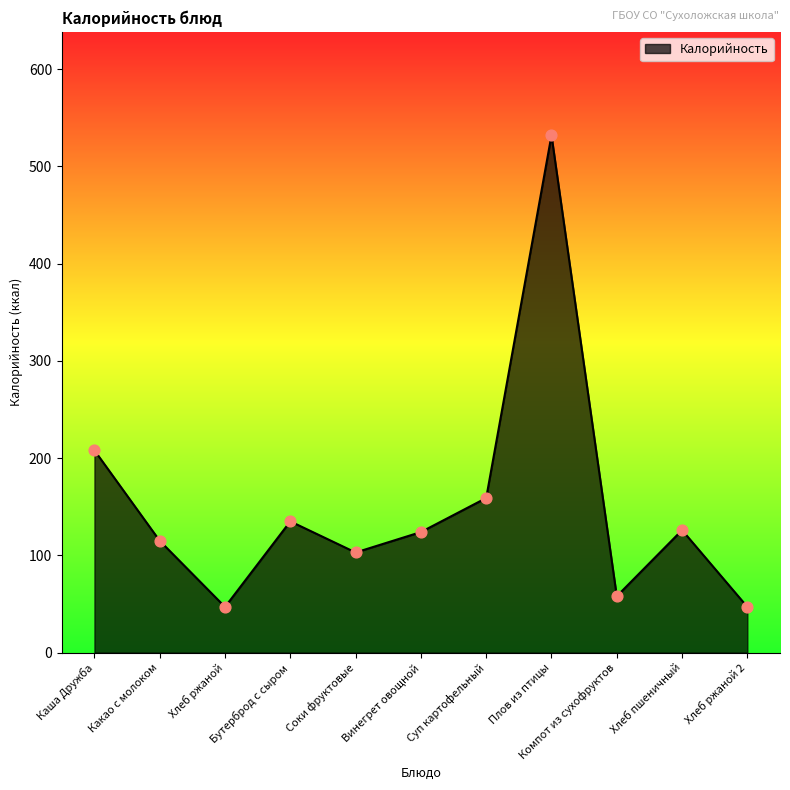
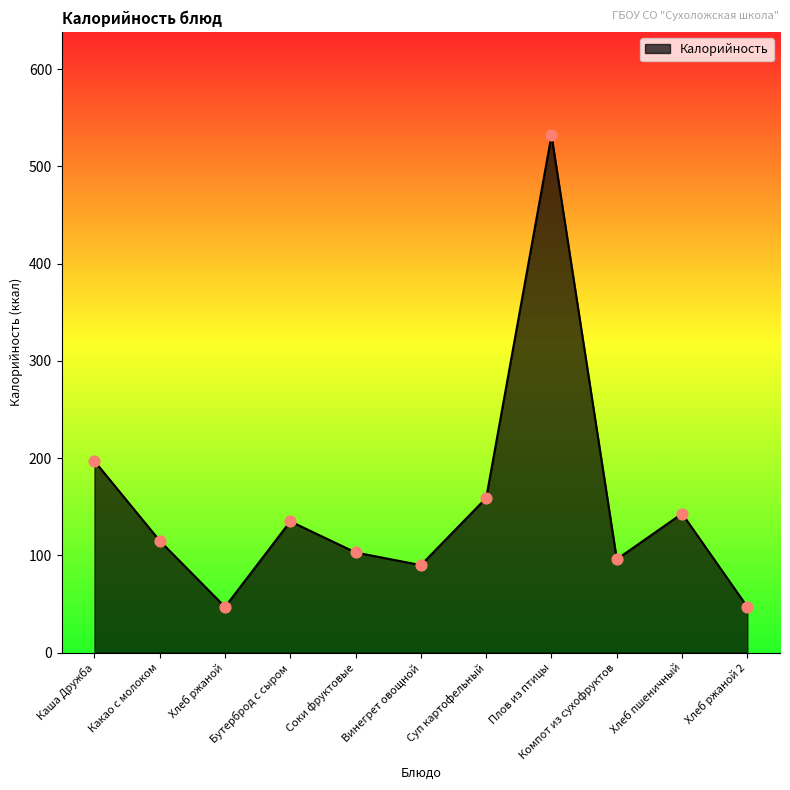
  {
-   "Каша Дружба": 210,
+   "Каша Дружба": 200,
    "Какао с молоком": 120,
    "Хлеб ржаной": 50,
    "Бутерброд с сыром": 140,
    "Соки фруктовые": 100,
-   "Винегрет овощной": 120,
+   "Винегрет овощной": 90,
    "Суп картофельный": 160,
    "Плов из птицы": 530,
-   "Компот из сухофруктов": 60,
-   "Хлеб пшеничный": 130,
+   "Компот из сухофруктов": 100,
+   "Хлеб пшеничный": 140,
    "Хлеб ржаной 2": 50
  }
